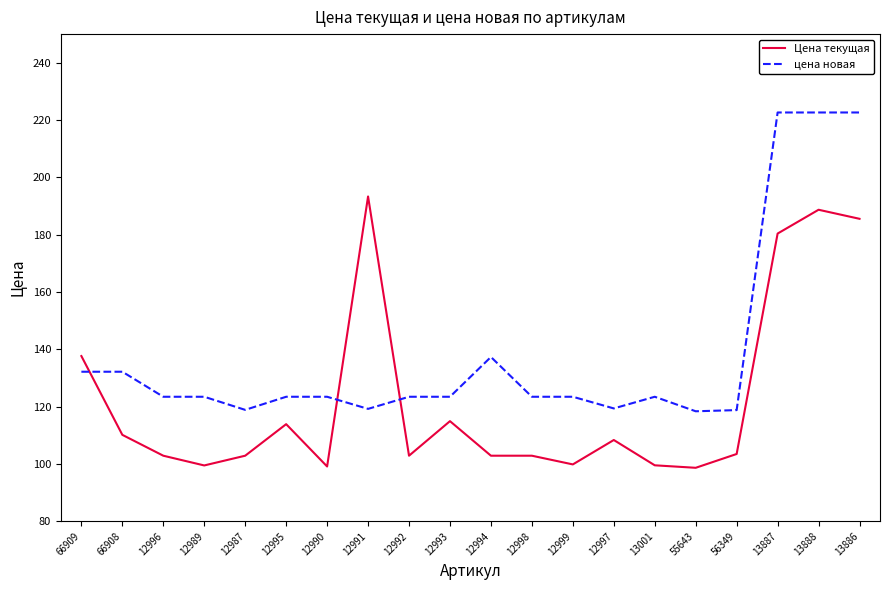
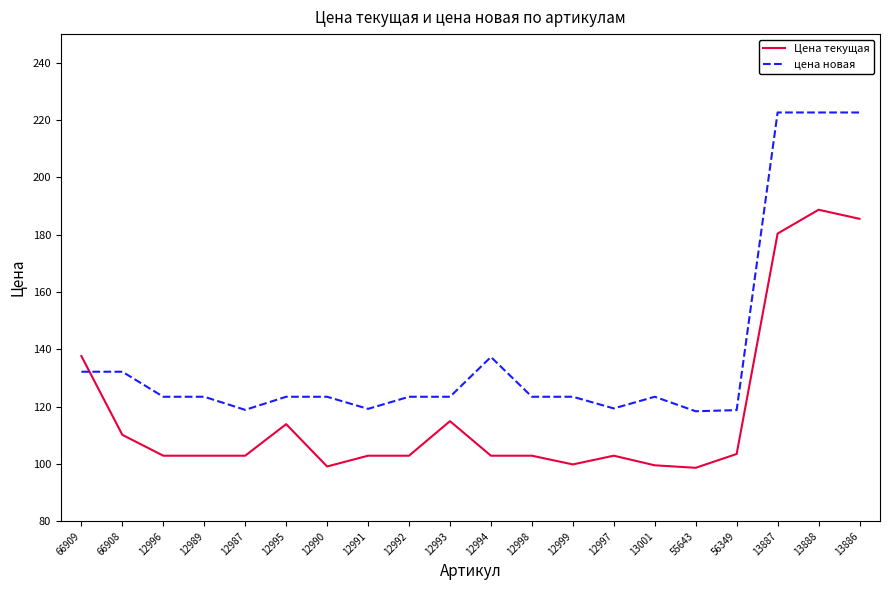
  {
    "Цена текущая": {
      "66909": 138,
      "66908": 110,
      "12996": 103,
-     "12989": 99,
+     "12989": 103,
      "12987": 103,
      "12995": 114,
      "12990": 99,
-     "12991": 193,
+     "12991": 103,
      "12992": 103,
      "12993": 115,
      "12994": 103,
      "12998": 103,
      "12999": 100,
-     "12997": 108,
+     "12997": 103,
      "13001": 100,
      "55643": 99,
      "56349": 103,
      "13887": 180,
      "13888": 189,
      "13886": 186
    },
    "цена новая": {
      "66909": 132,
      "66908": 132,
      "12996": 123,
      "12989": 123,
      "12987": 119,
      "12995": 123,
      "12990": 123,
      "12991": 119,
      "12992": 123,
      "12993": 123,
      "12994": 137,
      "12998": 123,
      "12999": 123,
      "12997": 119,
      "13001": 123,
      "55643": 118,
      "56349": 119,
      "13887": 223,
      "13888": 223,
      "13886": 223
    }
  }
